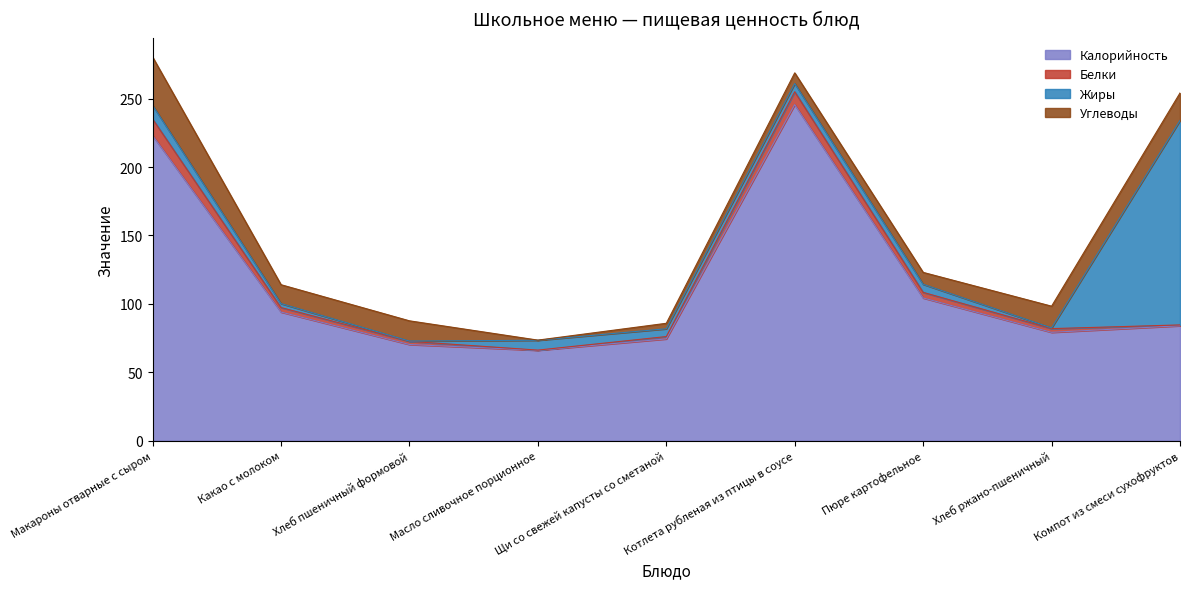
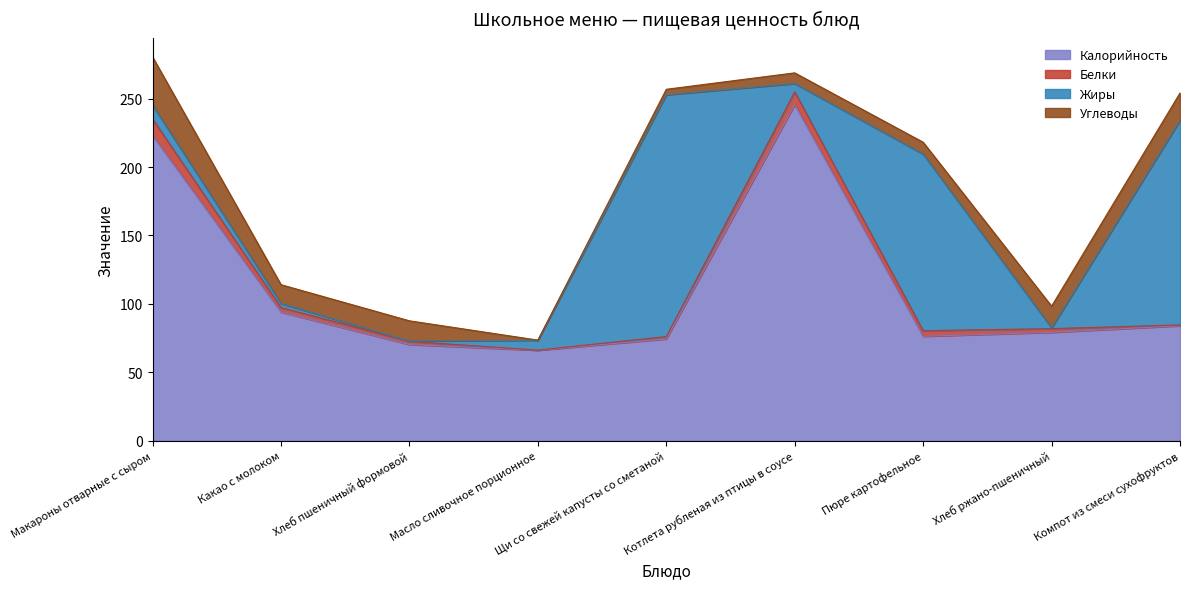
  {
    "Калорийность": {
      "Макароны отварные с сыром": 223,
      "Какао с молоком": 94,
      "Хлеб пшеничный формовой": 70,
      "Котлета рубленая из птицы в соусе": 246,
-     "Пюре картофельное": 104,
+     "Пюре картофельное": 76,
      "Хлеб ржано-пшеничный": 79
    },
    "Жиры": {
      "Макароны отварные с сыром": 10,
      "Какао с молоком": 3,
-     "Щи со свежей капусты со сметаной": 6,
+     "Щи со свежей капусты со сметаной": 177,
      "Котлета рубленая из птицы в соусе": 6,
-     "Пюре картофельное": 6,
+     "Пюре картофельное": 129,
      "Компот из смеси сухофруктов": 149
    }
  }
